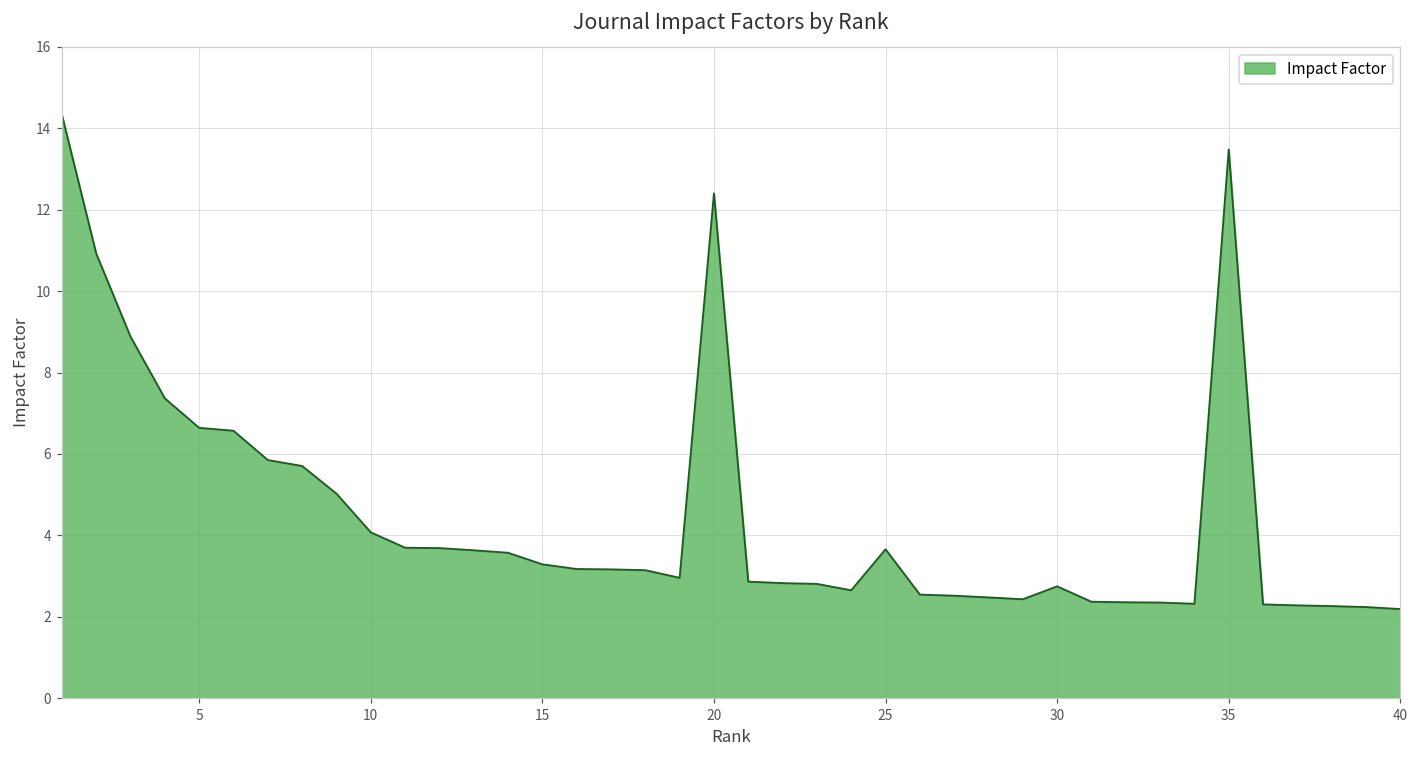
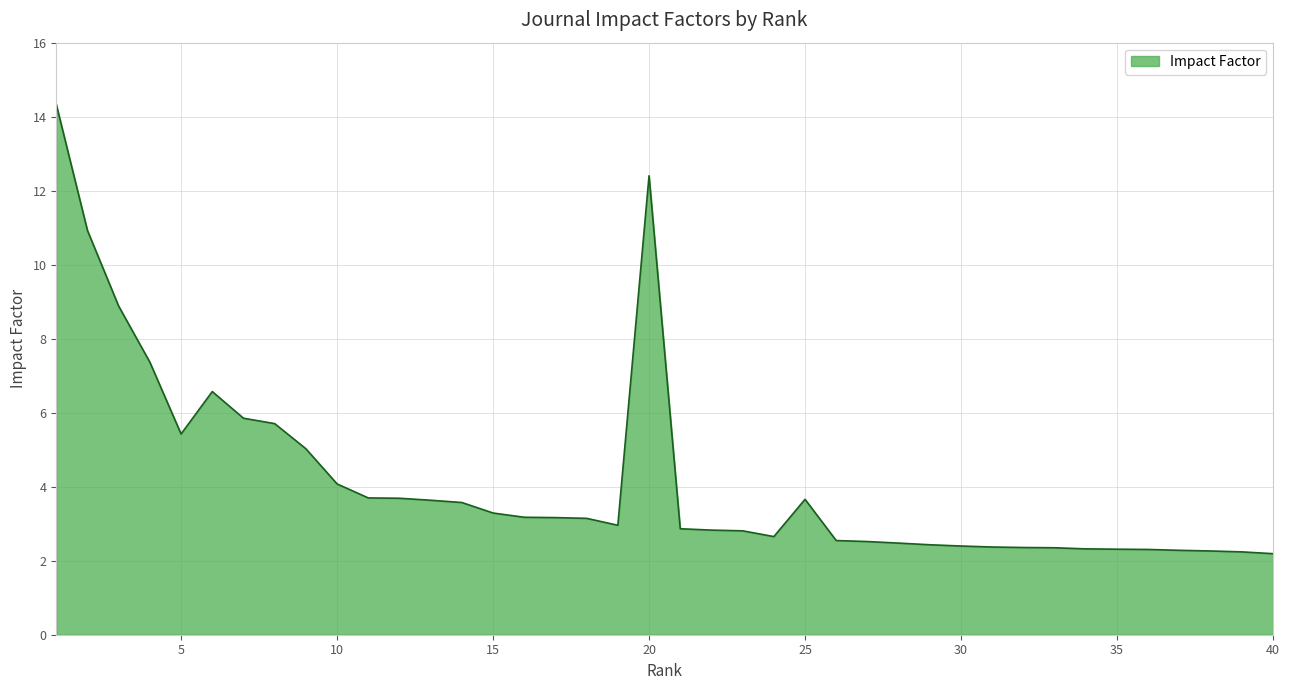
  {
-   "5": 6.6,
+   "5": 5.4,
    "10": 4.1,
    "15": 3.3,
    "20": 12.4,
    "25": 3.7,
-   "30": 2.7,
-   "35": 13.5,
+   "30": 2.4,
+   "35": 2.3,
    "40": 2.2
  }
